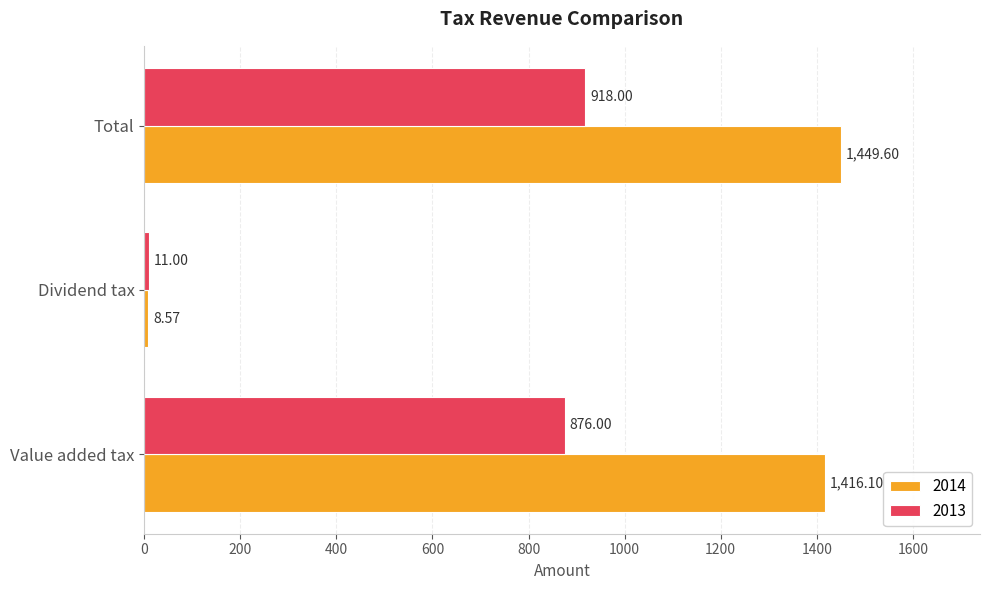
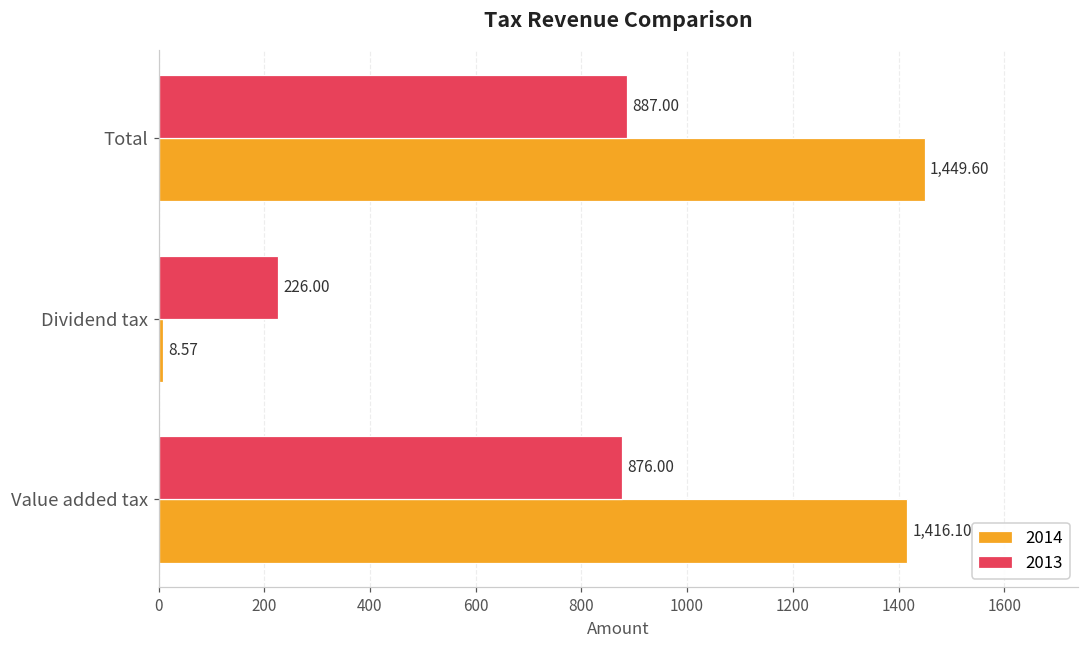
  {
    "2014": {
      "Total": "1,449.60",
      "Dividend tax": "8.57",
      "Value added tax": "1,416.10"
    },
    "2013": {
-     "Total": "918.00",
-     "Dividend tax": "11.00",
+     "Total": "887.00",
+     "Dividend tax": "226.00",
      "Value added tax": "876.00"
    }
  }
